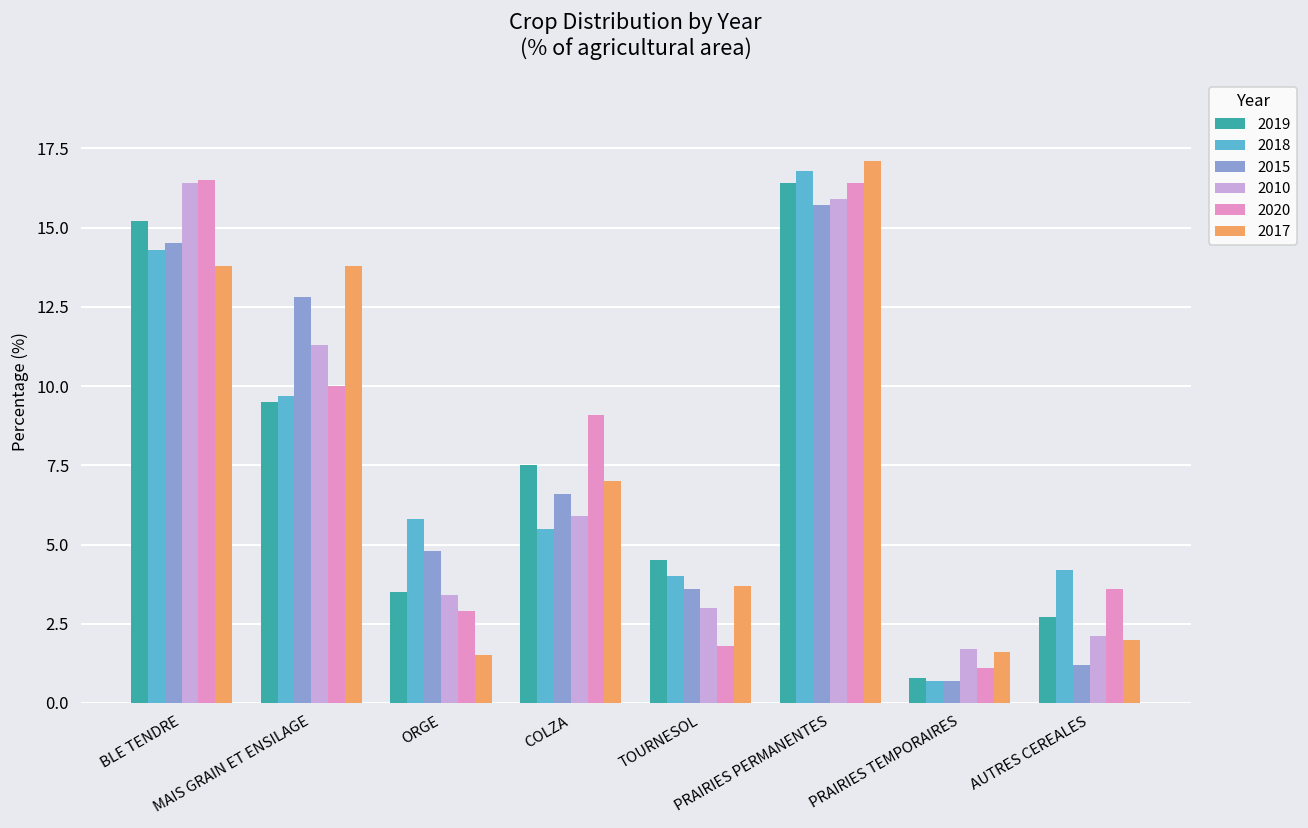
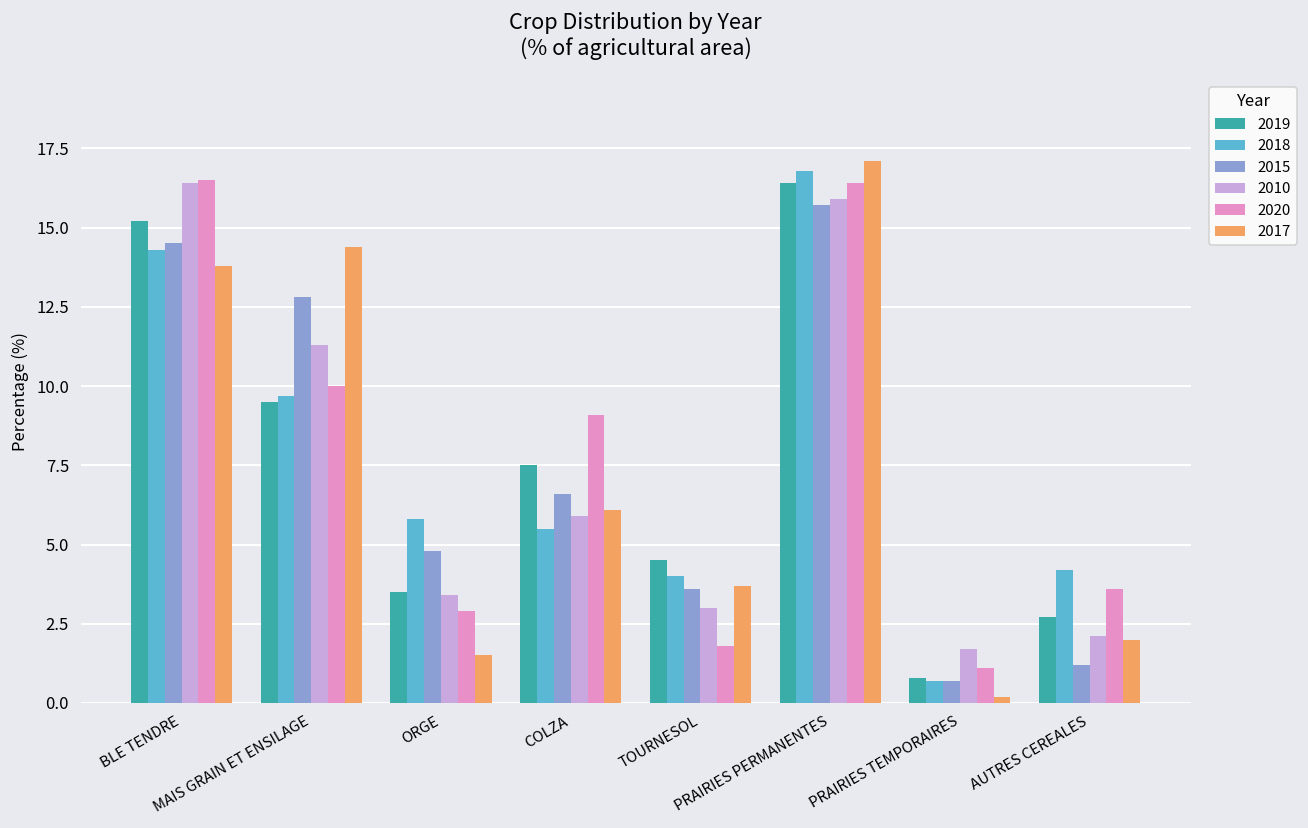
  {
    "2017": {
      "BLE TENDRE": 13.8,
-     "MAIS GRAIN ET ENSILAGE": 13.8,
+     "MAIS GRAIN ET ENSILAGE": 14.4,
      "ORGE": 1.5,
-     "COLZA": 7.0,
+     "COLZA": 6.1,
      "TOURNESOL": 3.7,
      "PRAIRIES PERMANENTES": 17.1,
-     "PRAIRIES TEMPORAIRES": 1.6,
+     "PRAIRIES TEMPORAIRES": 0.2,
      "AUTRES CEREALES": 2.0
    }
  }
